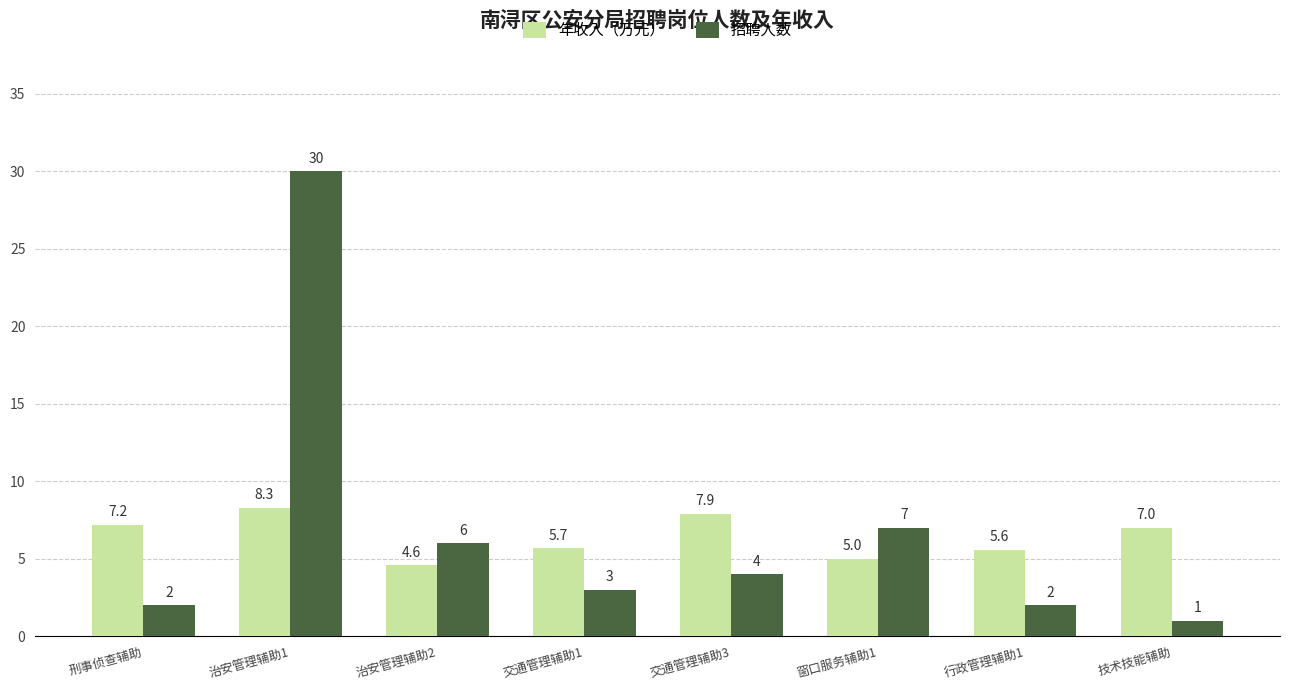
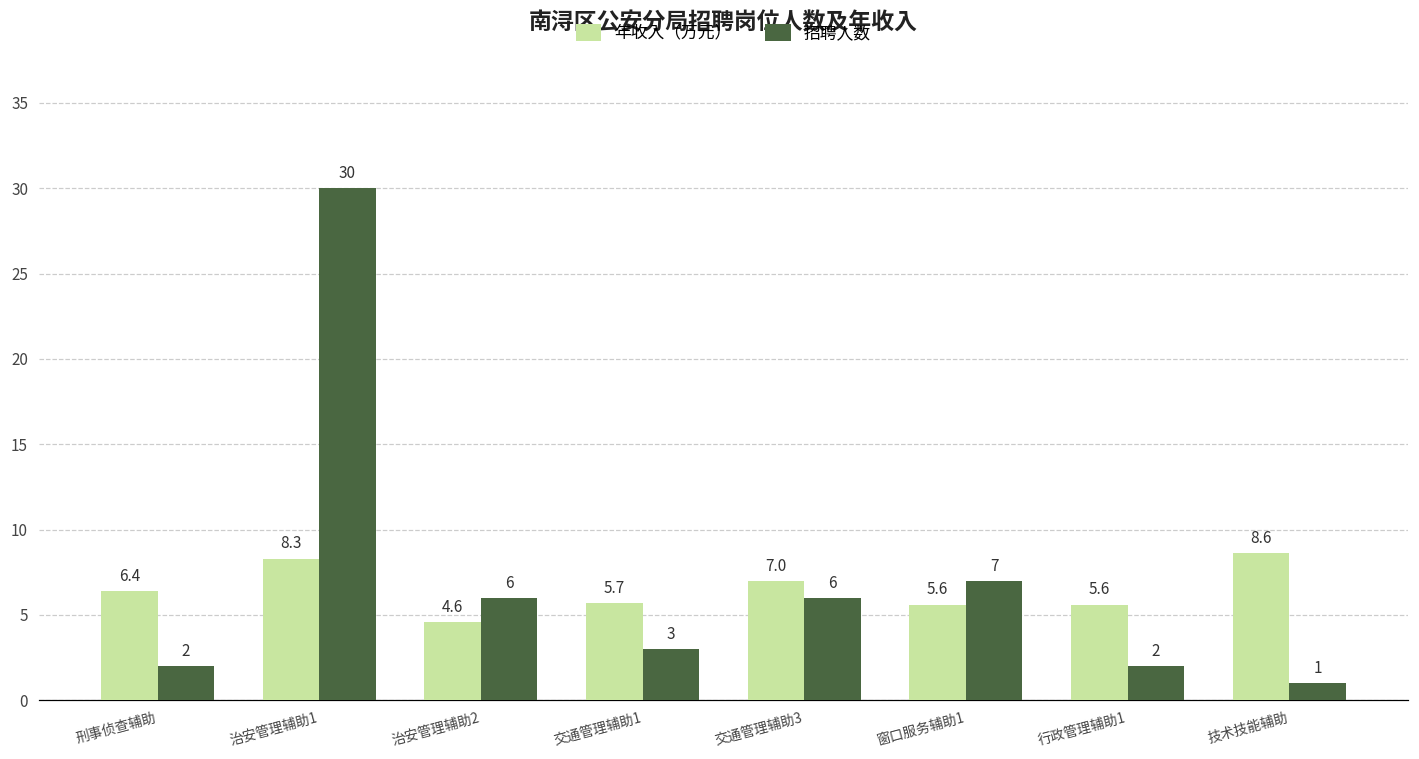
  {
    "年收入（万元）": {
-     "刑事侦查辅助": 7.2,
+     "刑事侦查辅助": 6.4,
      "治安管理辅助1": 8.3,
      "治安管理辅助2": 4.6,
      "交通管理辅助1": 5.7,
-     "交通管理辅助3": 7.9,
-     "窗口服务辅助1": 5.0,
+     "交通管理辅助3": 7.0,
+     "窗口服务辅助1": 5.6,
      "行政管理辅助1": 5.6,
-     "技术技能辅助": 7.0
+     "技术技能辅助": 8.6
    },
    "招聘人数": {
      "刑事侦查辅助": 2,
      "治安管理辅助1": 30,
      "治安管理辅助2": 6,
      "交通管理辅助1": 3,
-     "交通管理辅助3": 4,
+     "交通管理辅助3": 6,
      "窗口服务辅助1": 7,
      "行政管理辅助1": 2,
      "技术技能辅助": 1
    }
  }
